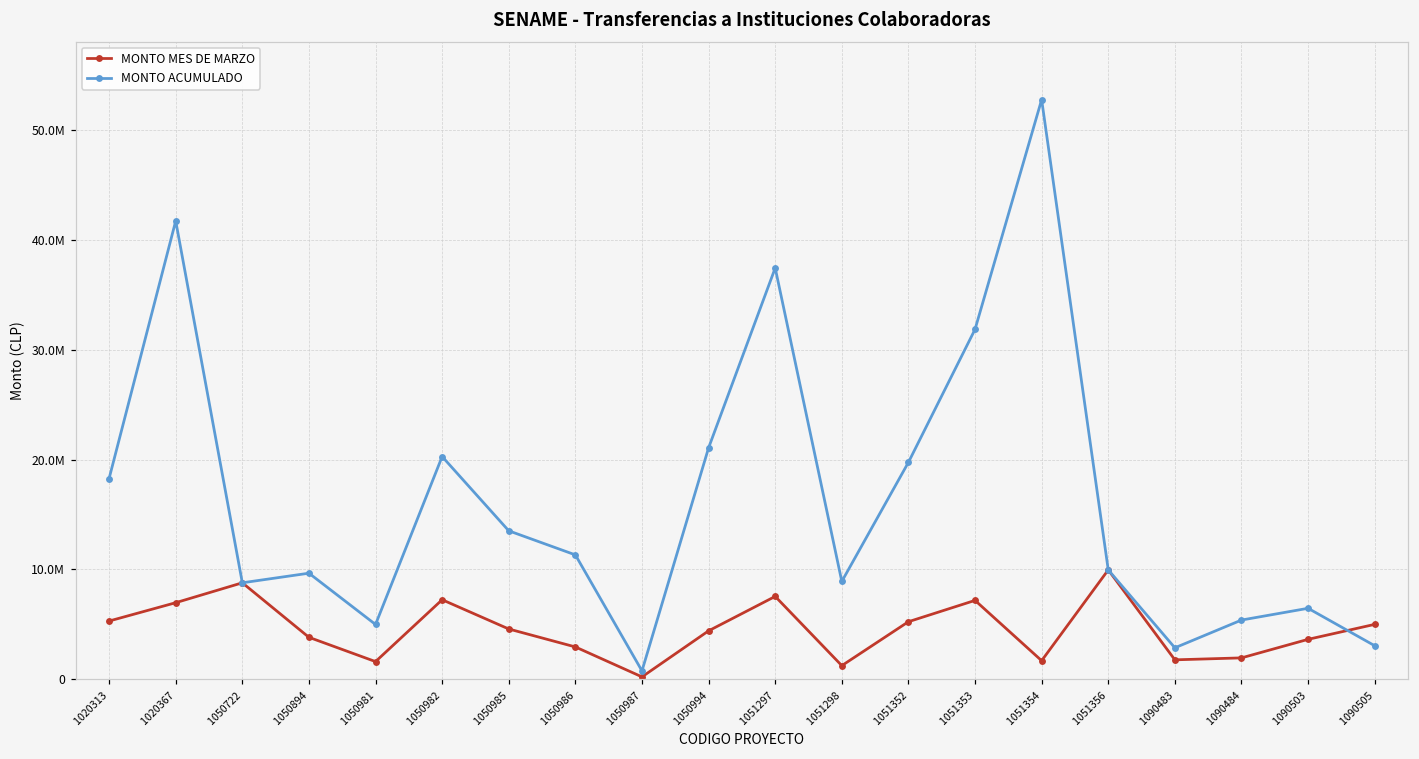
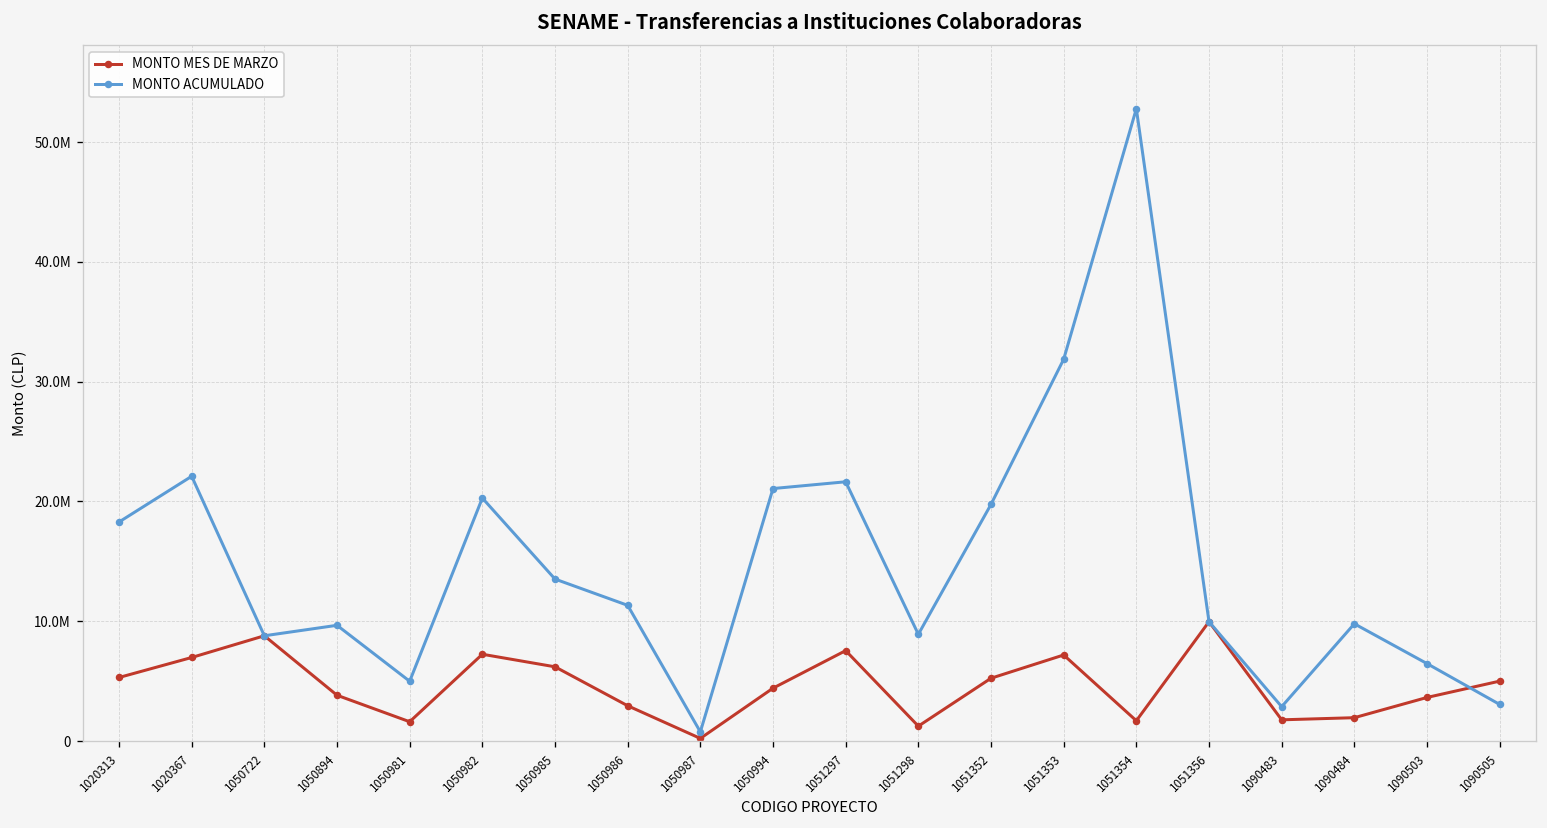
  {
    "MONTO MES DE MARZO": {
      "1020313": 5000000,
      "1020367": 7000000,
      "1050894": 4000000,
      "1050981": 2000000,
      "1050982": 7000000,
-     "1050985": 5000000,
+     "1050985": 6000000,
      "1050986": 3000000,
      "1050987": 0,
      "1050994": 4000000,
      "1051297": 8000000,
      "1051298": 1000000,
      "1051352": 5000000,
      "1051353": 7000000,
      "1051354": 2000000,
      "1090483": 2000000,
      "1090484": 2000000,
      "1090503": 4000000,
      "1090505": 5000000
    },
    "MONTO ACUMULADO": {
      "1020313": 18000000,
-     "1020367": 42000000,
+     "1020367": 22000000,
      "1050894": 10000000,
      "1050981": 5000000,
      "1050982": 20000000,
      "1050985": 14000000,
      "1050986": 11000000,
      "1050987": 1000000,
      "1050994": 21000000,
-     "1051297": 37000000,
+     "1051297": 22000000,
      "1051298": 9000000,
      "1051352": 20000000,
      "1051353": 32000000,
      "1051354": 53000000,
      "1090483": 3000000,
-     "1090484": 5000000,
+     "1090484": 10000000,
      "1090503": 6000000,
      "1090505": 3000000
    }
  }
